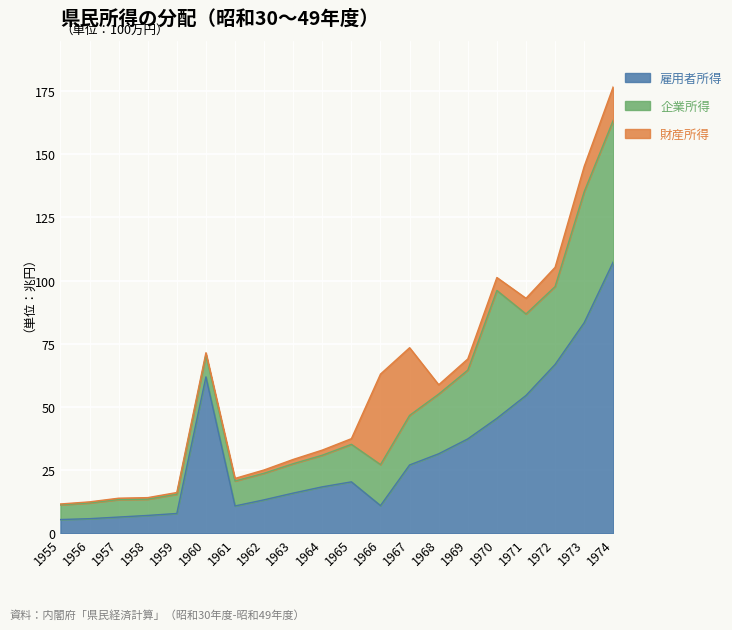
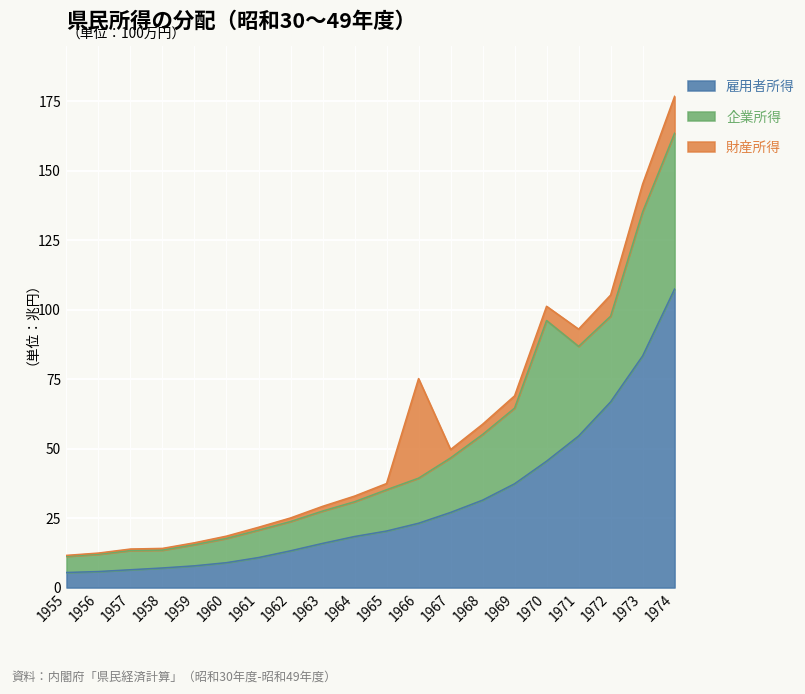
  {
    "雇用者所得": {
      "1955": 5,
      "1956": 6,
      "1957": 6,
      "1958": 7,
      "1959": 8,
-     "1960": 62,
+     "1960": 9,
      "1961": 11,
      "1962": 13,
      "1963": 16,
      "1964": 18,
      "1965": 20,
-     "1966": 11,
+     "1966": 23,
      "1967": 27,
      "1968": 31,
      "1969": 37,
      "1970": 45,
      "1971": 55,
      "1972": 67,
      "1973": 83,
      "1974": 107
    },
    "企業所得": {
      "1961": 10,
      "1962": 11,
      "1963": 12,
      "1964": 13,
      "1965": 15,
      "1966": 16,
      "1967": 20,
      "1968": 24,
      "1969": 27,
      "1970": 51,
      "1971": 32,
      "1972": 31,
      "1973": 52,
      "1974": 56
    },
    "財産所得": {
      "1961": 1,
      "1962": 1,
      "1963": 2,
      "1964": 2,
      "1965": 2,
      "1966": 36,
-     "1967": 27,
+     "1967": 3,
      "1968": 4,
      "1969": 4,
      "1970": 5,
      "1971": 6,
      "1972": 8,
      "1973": 10,
      "1974": 13
    }
  }
